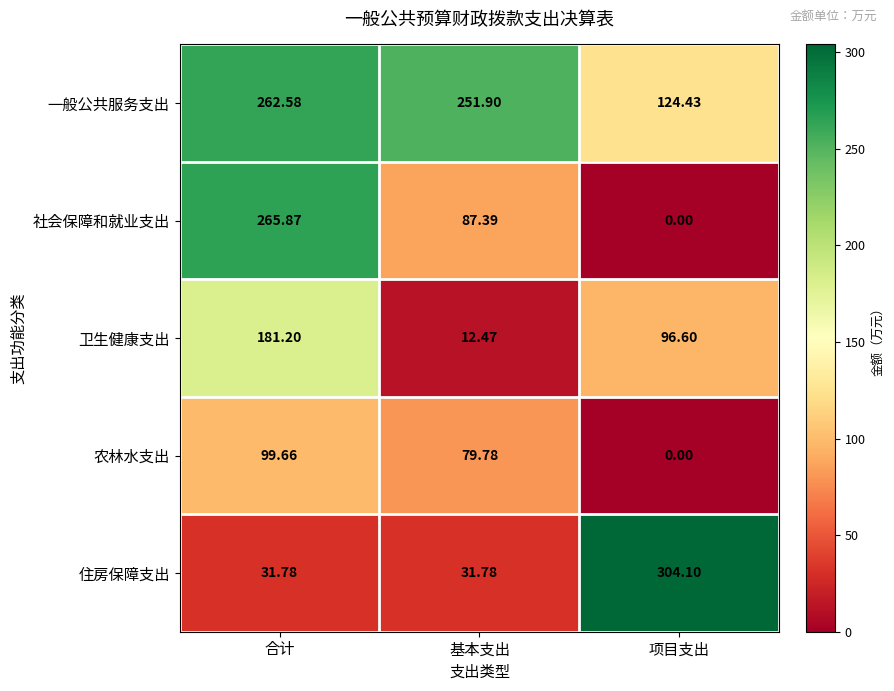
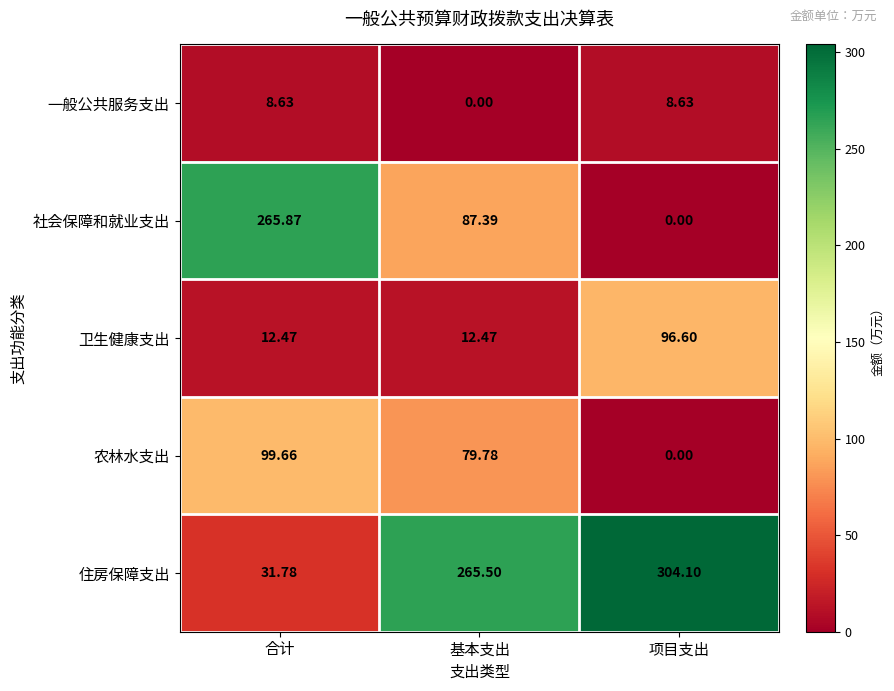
  {
    "一般公共服务支出": {
-     "合计": 262.58,
-     "基本支出": 251.90,
-     "项目支出": 124.43
+     "合计": 8.63,
+     "基本支出": 0.00,
+     "项目支出": 8.63
    },
    "社会保障和就业支出": {
      "合计": 265.87,
      "基本支出": 87.39,
      "项目支出": 0.00
    },
    "卫生健康支出": {
-     "合计": 181.20,
+     "合计": 12.47,
      "基本支出": 12.47,
      "项目支出": 96.60
    },
    "农林水支出": {
      "合计": 99.66,
      "基本支出": 79.78,
      "项目支出": 0.00
    },
    "住房保障支出": {
      "合计": 31.78,
-     "基本支出": 31.78,
+     "基本支出": 265.50,
      "项目支出": 304.10
    }
  }
